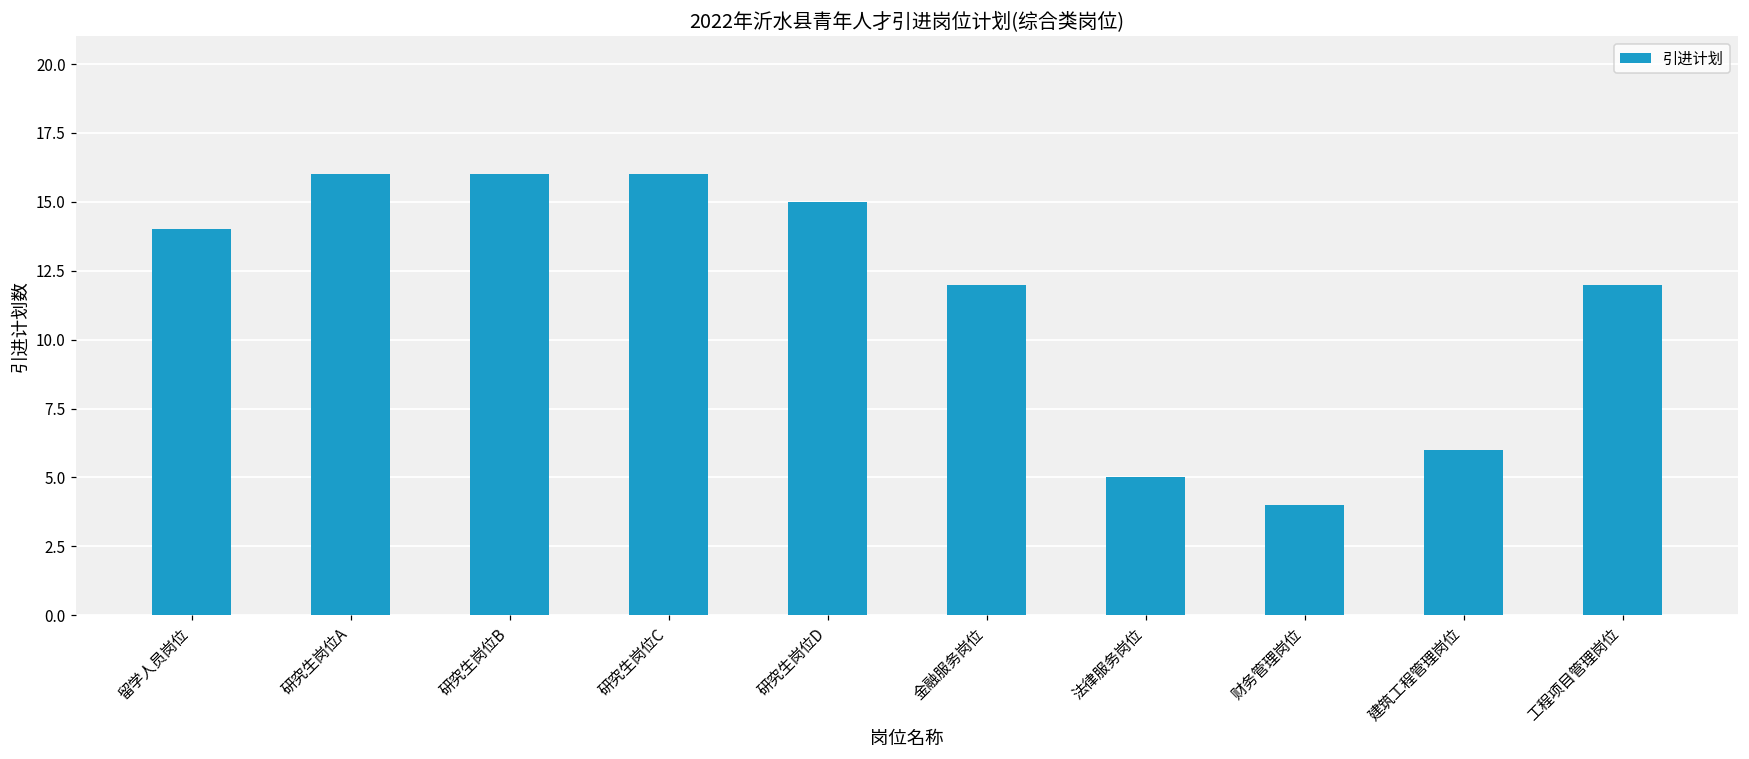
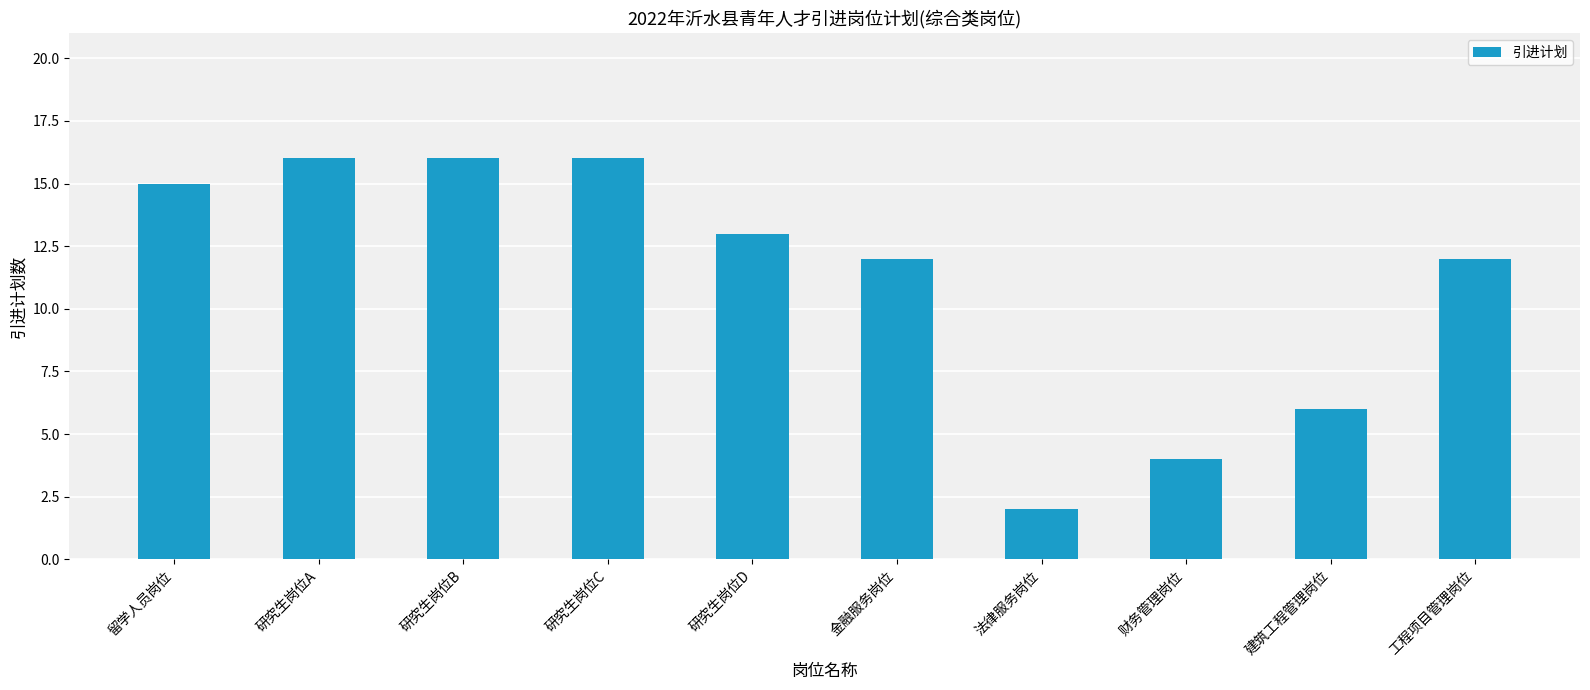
  {
-   "留学人员岗位": 14,
+   "留学人员岗位": 15,
    "研究生岗位A": 16,
    "研究生岗位B": 16,
    "研究生岗位C": 16,
-   "研究生岗位D": 15,
+   "研究生岗位D": 13,
    "金融服务岗位": 12,
-   "法律服务岗位": 5,
+   "法律服务岗位": 2,
    "财务管理岗位": 4,
    "建筑工程管理岗位": 6,
    "工程项目管理岗位": 12
  }
